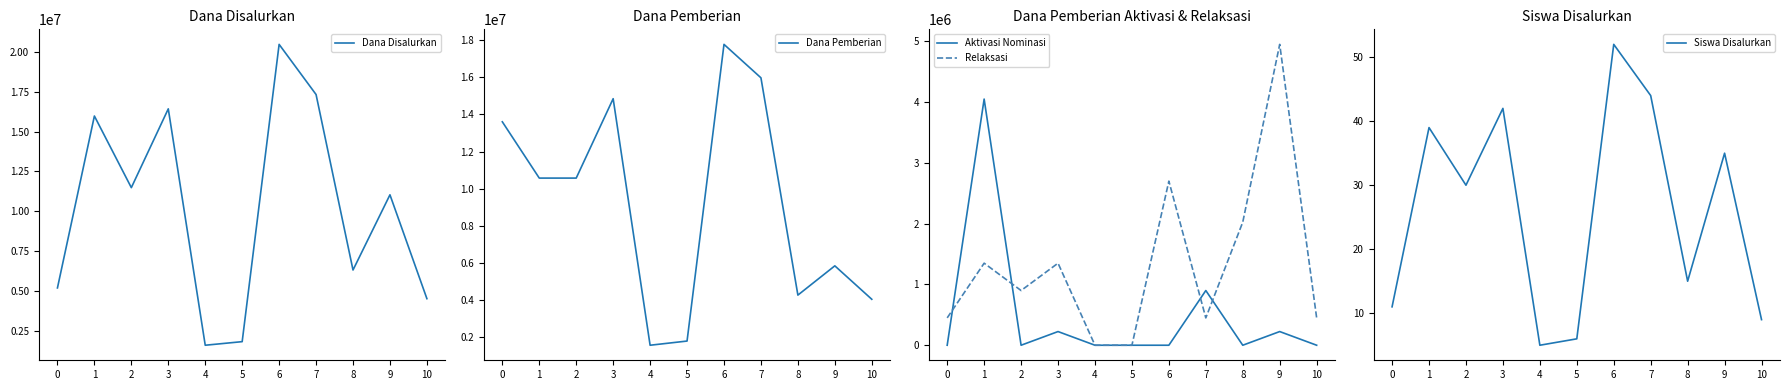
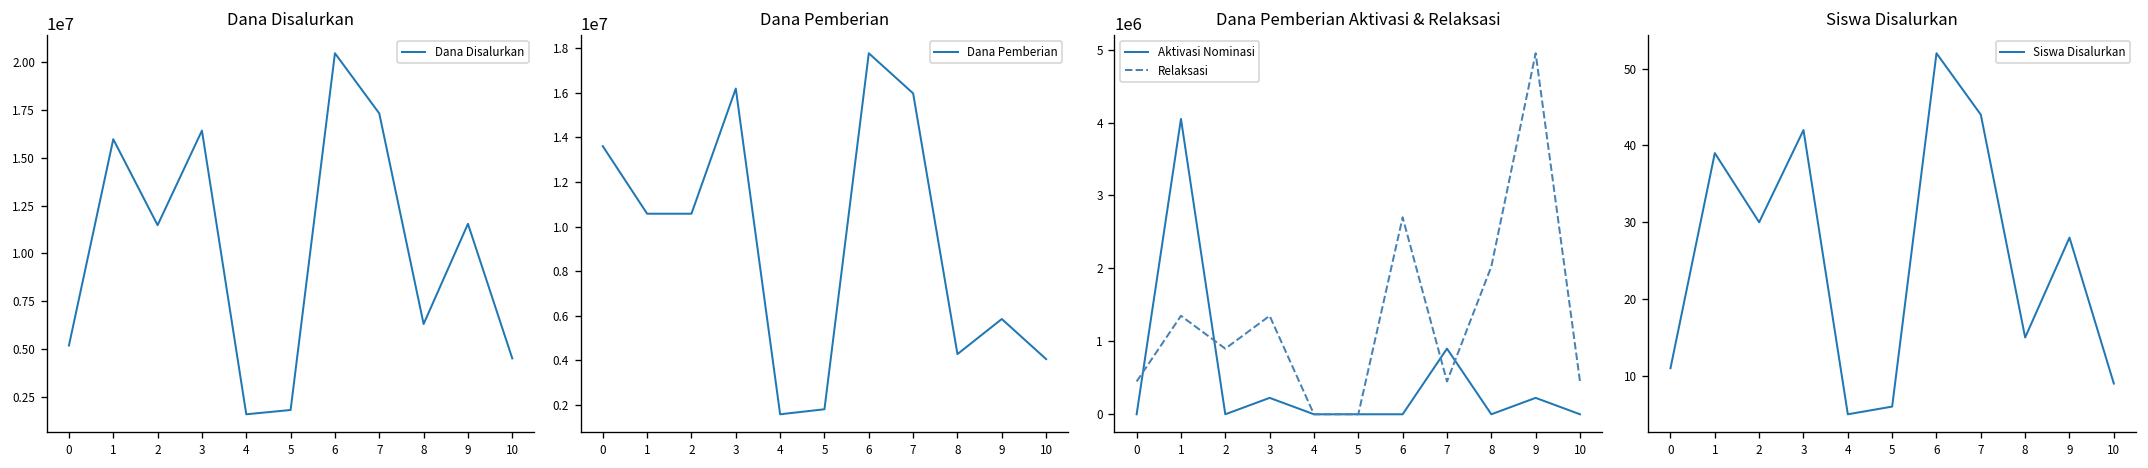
  {
    "Dana Disalurkan": {
      "0": 5200000,
      "1": 16000000,
      "2": 11500000,
      "3": 16400000,
      "4": 1600000,
      "5": 1800000,
      "6": 20500000,
      "7": 17300000,
      "8": 6300000,
-     "9": 11000000,
+     "9": 11500000,
      "10": 4500000
    },
    "Dana Pemberian": {
      "0": 13600000,
      "1": 10600000,
      "2": 10600000,
-     "3": 14900000,
+     "3": 16200000,
      "4": 1600000,
      "5": 1800000,
      "6": 17800000,
      "7": 16000000,
      "8": 4300000,
      "9": 5900000,
      "10": 4100000
    },
    "Siswa Disalurkan": {
      "0": 11,
      "1": 39,
      "2": 30,
      "3": 42,
      "4": 5,
      "5": 6,
      "6": 52,
      "7": 44,
      "8": 15,
-     "9": 35,
+     "9": 28,
      "10": 9
    }
  }
